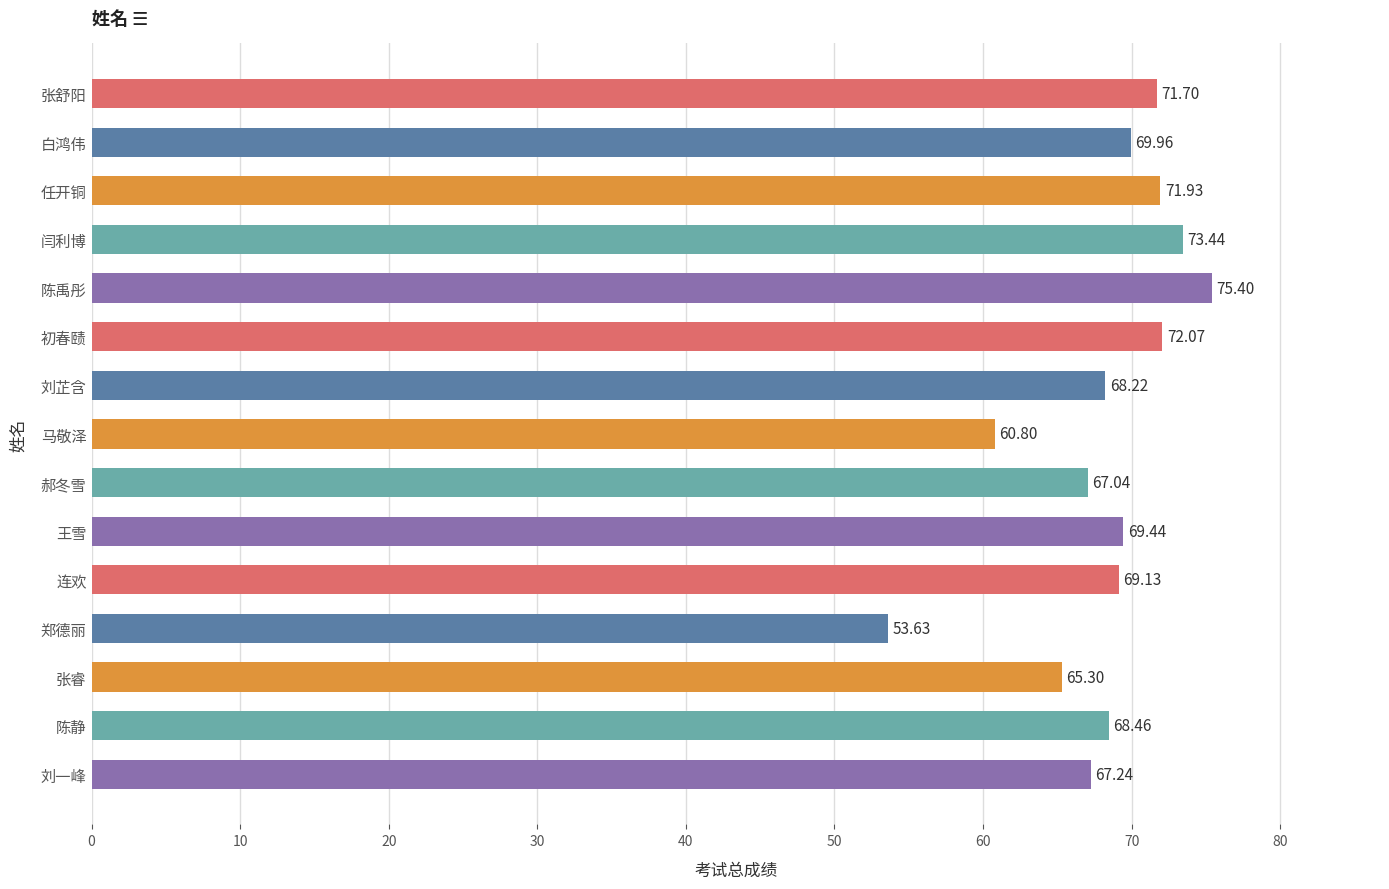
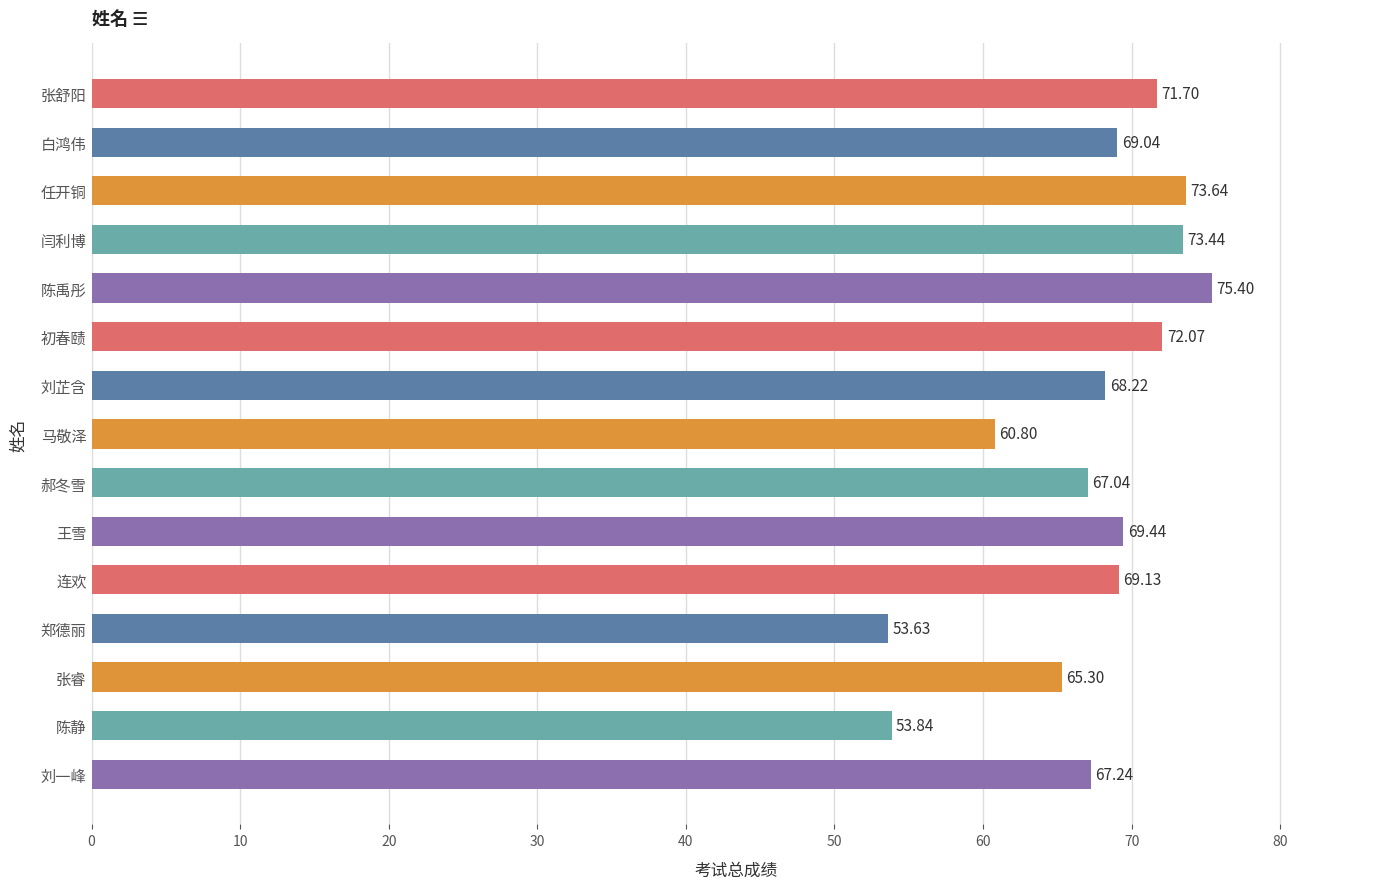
  {
    "张舒阳": 71.70,
-   "白鸿伟": 69.96,
-   "任开铜": 71.93,
+   "白鸿伟": 69.04,
+   "任开铜": 73.64,
    "闫利博": 73.44,
    "陈禹彤": 75.40,
    "初春赜": 72.07,
    "刘芷含": 68.22,
    "马敬泽": 60.80,
    "郝冬雪": 67.04,
    "王雪": 69.44,
    "连欢": 69.13,
    "郑德丽": 53.63,
    "张睿": 65.30,
-   "陈静": 68.46,
+   "陈静": 53.84,
    "刘一峰": 67.24
  }
